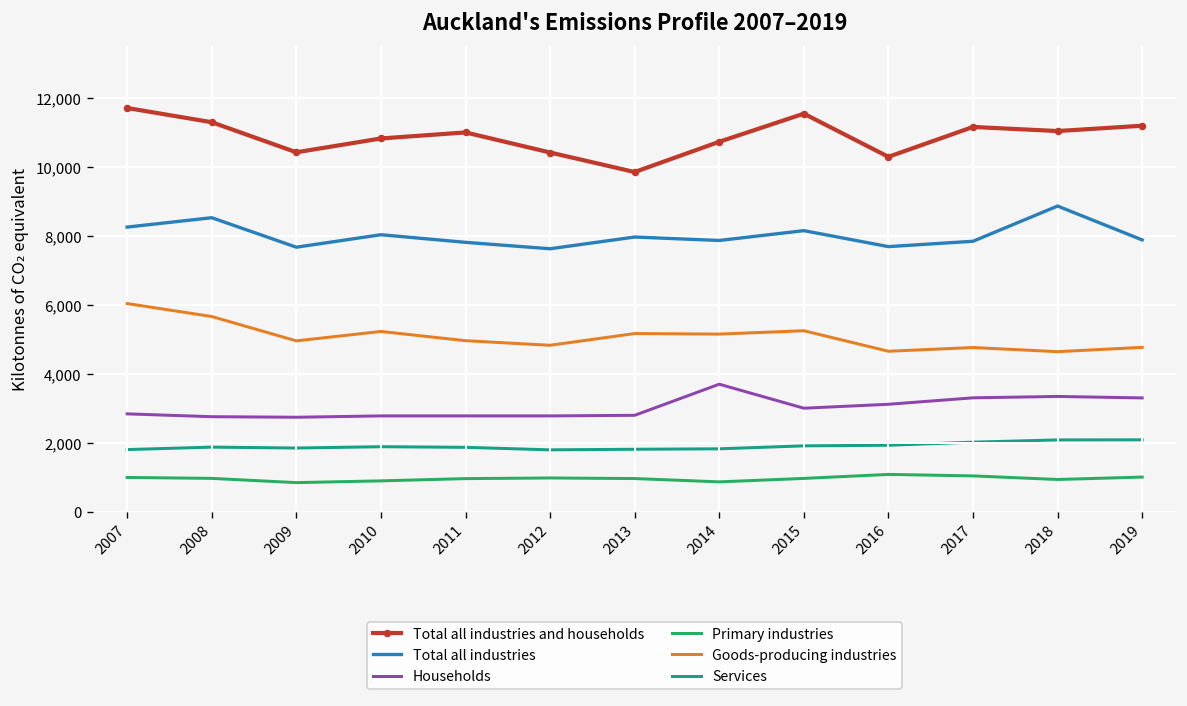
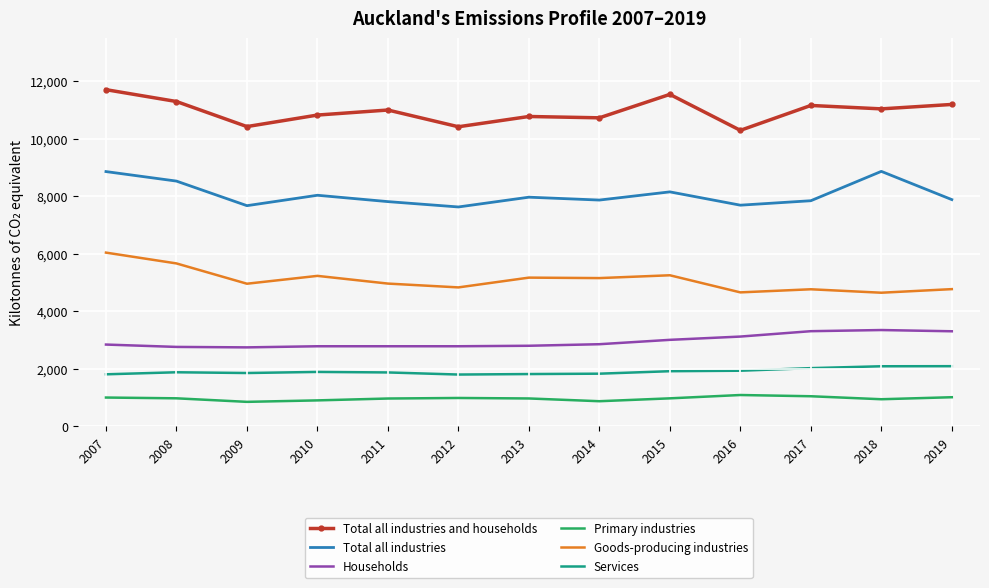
  {
    "Total all industries and households": {
      "2007": "11,700",
      "2008": "11,300",
      "2009": "10,400",
      "2010": "10,800",
      "2011": "11,000",
      "2012": "10,400",
-     "2013": "9,900",
+     "2013": "10,800",
      "2014": "10,700",
      "2015": "11,600",
      "2016": "10,300",
      "2017": "11,200",
      "2018": "11,000",
      "2019": "11,200"
    },
    "Total all industries": {
-     "2007": "8,300",
+     "2007": "8,900",
      "2008": "8,500",
      "2009": "7,700",
      "2010": "8,000",
      "2011": "7,800",
      "2012": "7,600",
      "2013": "8,000",
      "2014": "7,900",
      "2015": "8,200",
      "2016": "7,700",
      "2017": "7,900",
      "2018": "8,900",
      "2019": "7,900"
    },
    "Households": {
      "2007": "2,800",
      "2008": "2,800",
      "2009": "2,800",
      "2010": "2,800",
      "2011": "2,800",
      "2012": "2,800",
      "2013": "2,800",
-     "2014": "3,700",
+     "2014": "2,900",
      "2015": "3,000",
      "2016": "3,100",
      "2017": "3,300",
      "2018": "3,400",
      "2019": "3,300"
    },
    "Goods-producing industries": {
      "2007": "6,000",
      "2008": "5,700",
      "2009": "5,000",
      "2010": "5,200",
      "2011": "5,000",
      "2012": "4,800",
      "2013": "5,200",
      "2014": "5,200",
      "2015": "5,300",
      "2016": "4,700",
      "2017": "4,800",
      "2018": "4,700",
      "2019": "4,800"
    }
  }
